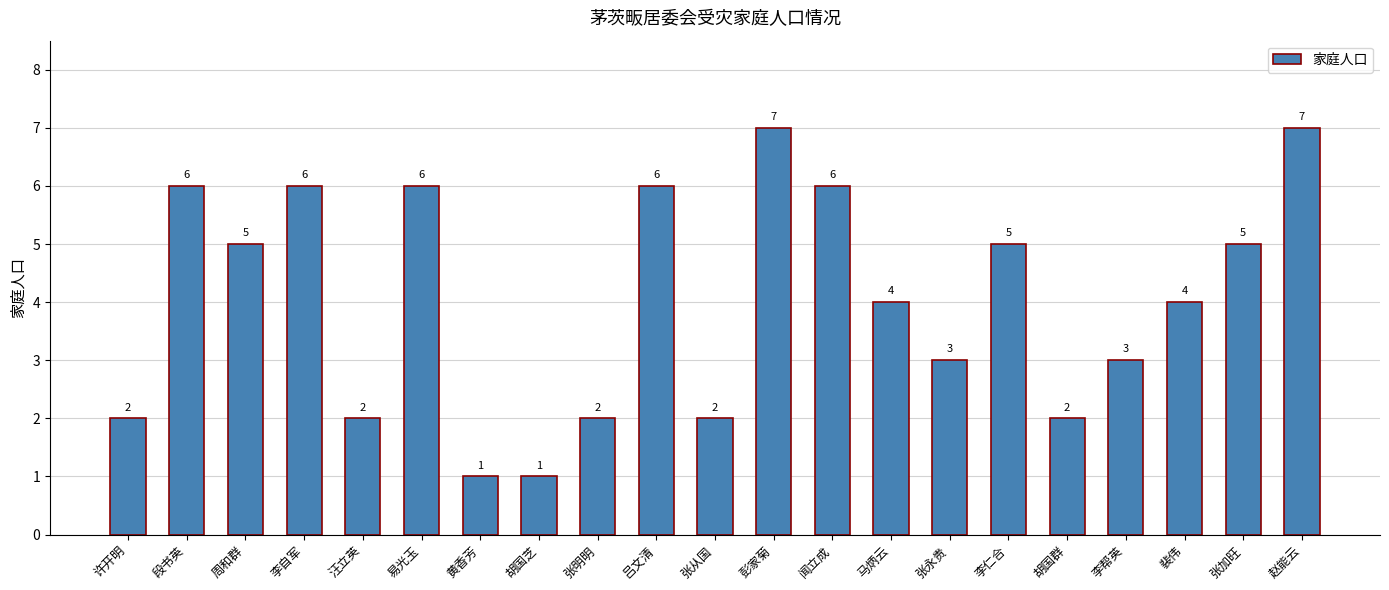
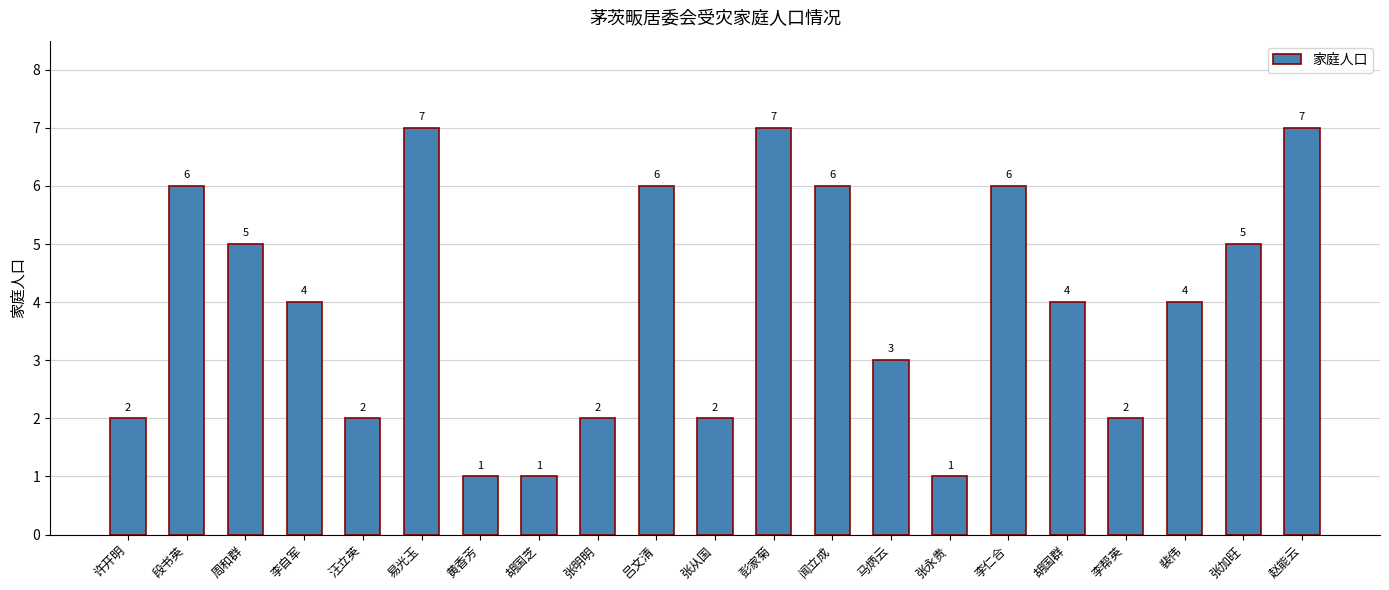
  {
    "许开明": 2,
    "段书英": 6,
    "周和群": 5,
-   "李自军": 6,
+   "李自军": 4,
    "汪立英": 2,
-   "易光玉": 6,
+   "易光玉": 7,
    "黄香芳": 1,
    "胡国芝": 1,
    "张明明": 2,
    "吕文清": 6,
    "张从国": 2,
    "彭家菊": 7,
    "闻立成": 6,
-   "马炳云": 4,
-   "张永贵": 3,
-   "李仁合": 5,
-   "胡国群": 2,
-   "李帮英": 3,
+   "马炳云": 3,
+   "张永贵": 1,
+   "李仁合": 6,
+   "胡国群": 4,
+   "李帮英": 2,
    "裴伟": 4,
    "张加旺": 5,
    "赵能云": 7
  }
